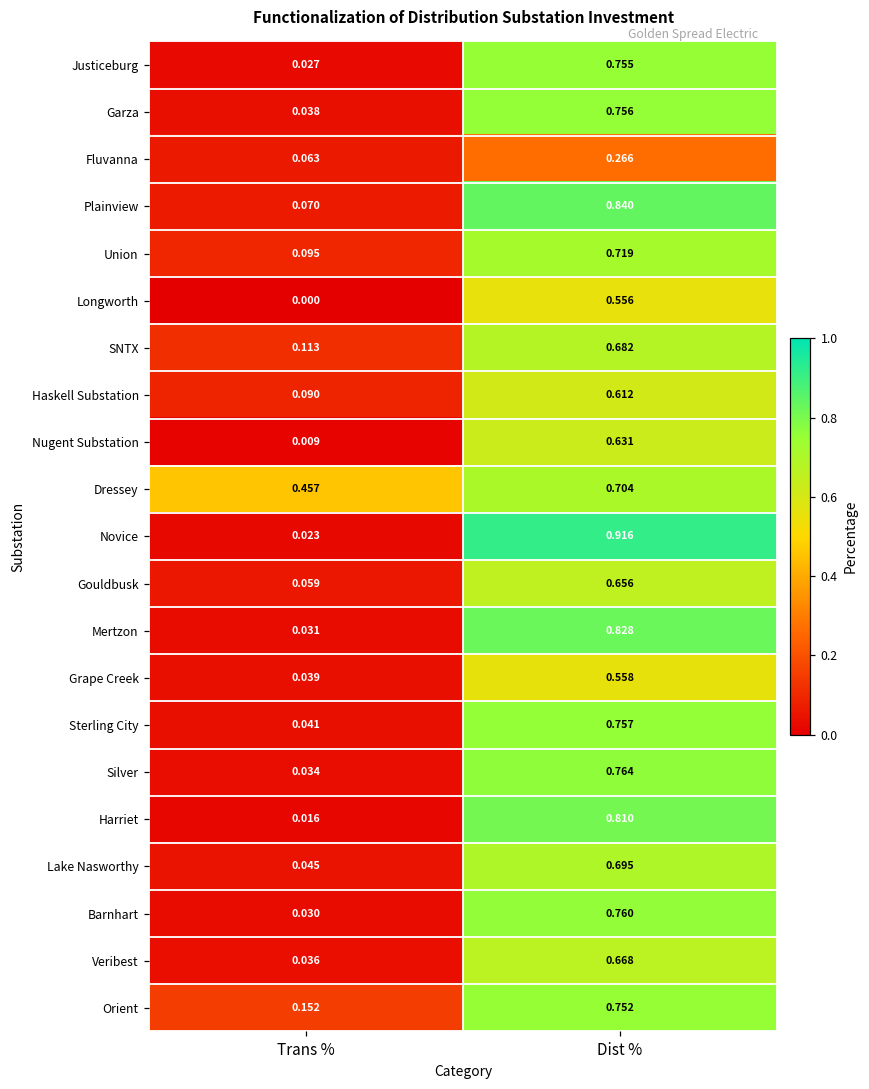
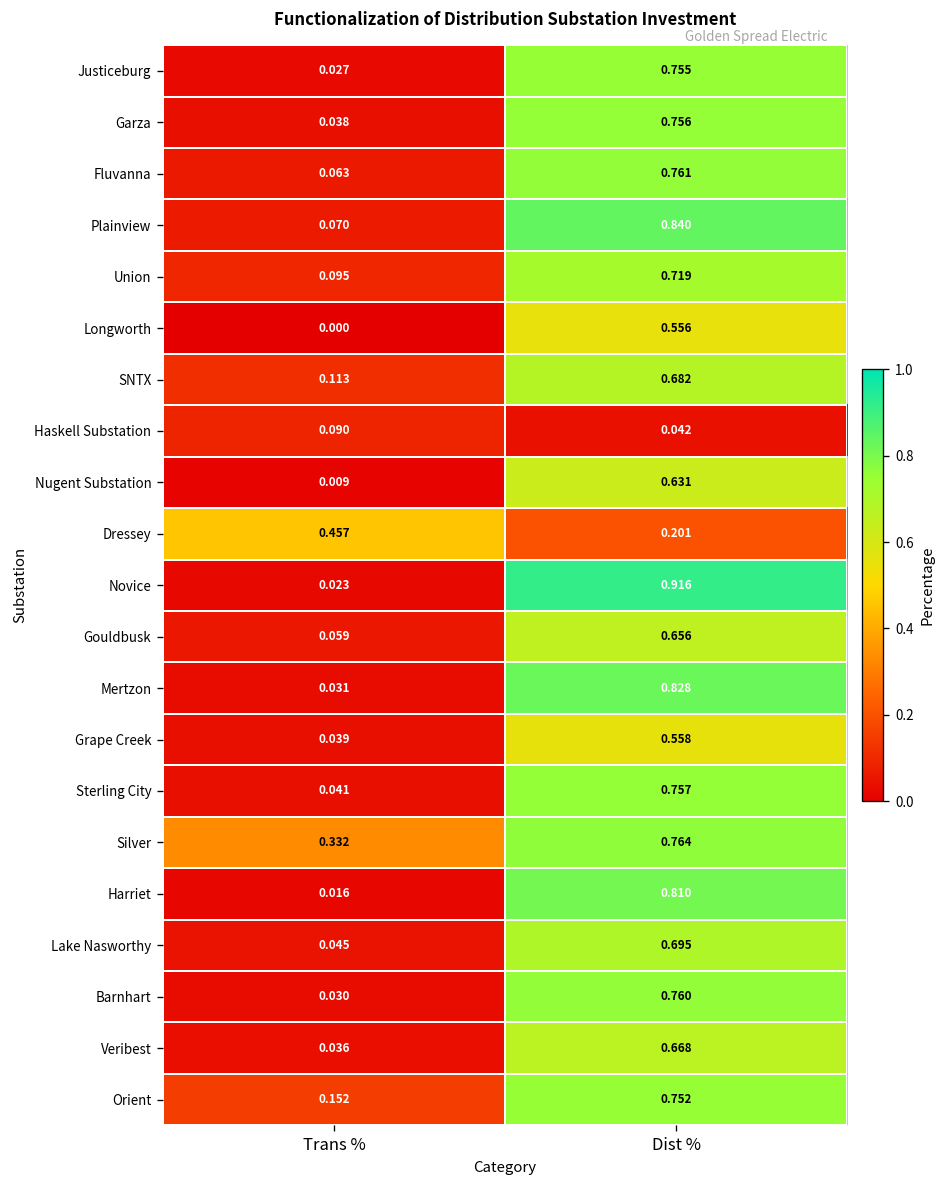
  {
    "Justiceburg": {
      "Trans %": 0.027,
      "Dist %": 0.755
    },
    "Garza": {
      "Trans %": 0.038,
      "Dist %": 0.756
    },
    "Fluvanna": {
      "Trans %": 0.063,
-     "Dist %": 0.266
+     "Dist %": 0.761
    },
    "Plainview": {
      "Trans %": 0.070,
      "Dist %": 0.840
    },
    "Union": {
      "Trans %": 0.095,
      "Dist %": 0.719
    },
    "Longworth": {
      "Trans %": 0.000,
      "Dist %": 0.556
    },
    "SNTX": {
      "Trans %": 0.113,
      "Dist %": 0.682
    },
    "Haskell Substation": {
      "Trans %": 0.090,
-     "Dist %": 0.612
+     "Dist %": 0.042
    },
    "Nugent Substation": {
      "Trans %": 0.009,
      "Dist %": 0.631
    },
    "Dressey": {
      "Trans %": 0.457,
-     "Dist %": 0.704
+     "Dist %": 0.201
    },
    "Novice": {
      "Trans %": 0.023,
      "Dist %": 0.916
    },
    "Gouldbusk": {
      "Trans %": 0.059,
      "Dist %": 0.656
    },
    "Mertzon": {
      "Trans %": 0.031,
      "Dist %": 0.828
    },
    "Grape Creek": {
      "Trans %": 0.039,
      "Dist %": 0.558
    },
    "Sterling City": {
      "Trans %": 0.041,
      "Dist %": 0.757
    },
    "Silver": {
-     "Trans %": 0.034,
+     "Trans %": 0.332,
      "Dist %": 0.764
    },
    "Harriet": {
      "Trans %": 0.016,
      "Dist %": 0.810
    },
    "Lake Nasworthy": {
      "Trans %": 0.045,
      "Dist %": 0.695
    },
    "Barnhart": {
      "Trans %": 0.030,
      "Dist %": 0.760
    },
    "Veribest": {
      "Trans %": 0.036,
      "Dist %": 0.668
    },
    "Orient": {
      "Trans %": 0.152,
      "Dist %": 0.752
    }
  }
